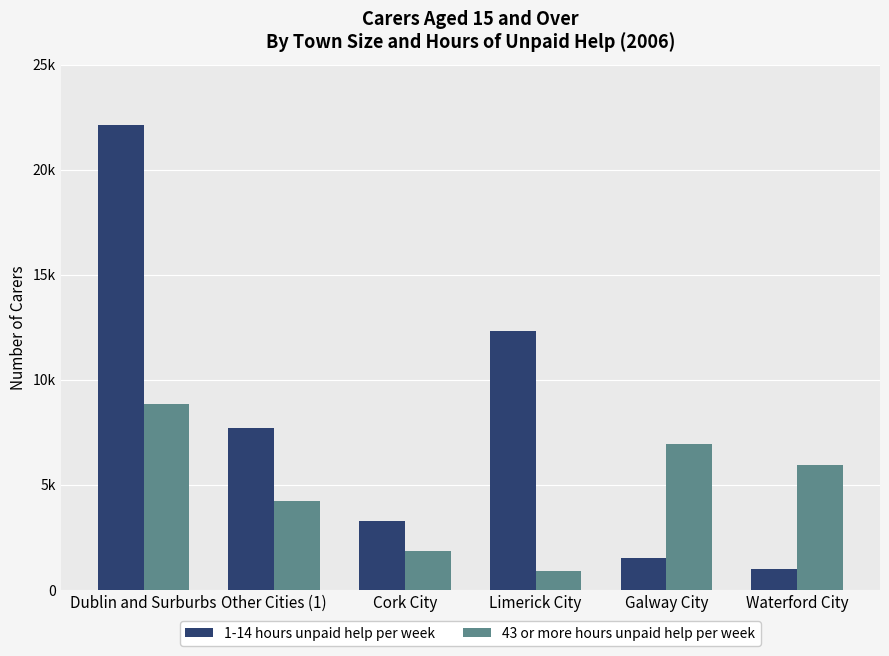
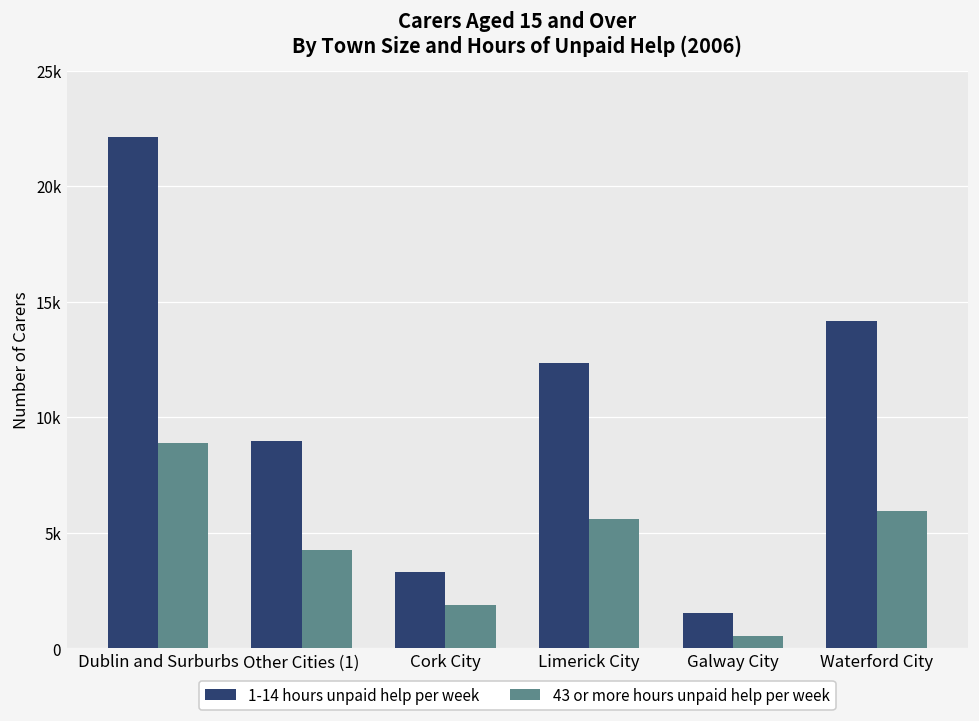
  {
    "1-14 hours unpaid help per week": {
      "Dublin and Surburbs": 22100,
-     "Other Cities (1)": 7700,
+     "Other Cities (1)": 9000,
      "Cork City": 3300,
      "Limerick City": 12300,
      "Galway City": 1500,
-     "Waterford City": 1000
+     "Waterford City": 14100
    },
    "43 or more hours unpaid help per week": {
      "Dublin and Surburbs": 8900,
      "Other Cities (1)": 4300,
      "Cork City": 1900,
-     "Limerick City": 900,
-     "Galway City": 7000,
+     "Limerick City": 5600,
+     "Galway City": 500,
      "Waterford City": 6000
    }
  }
